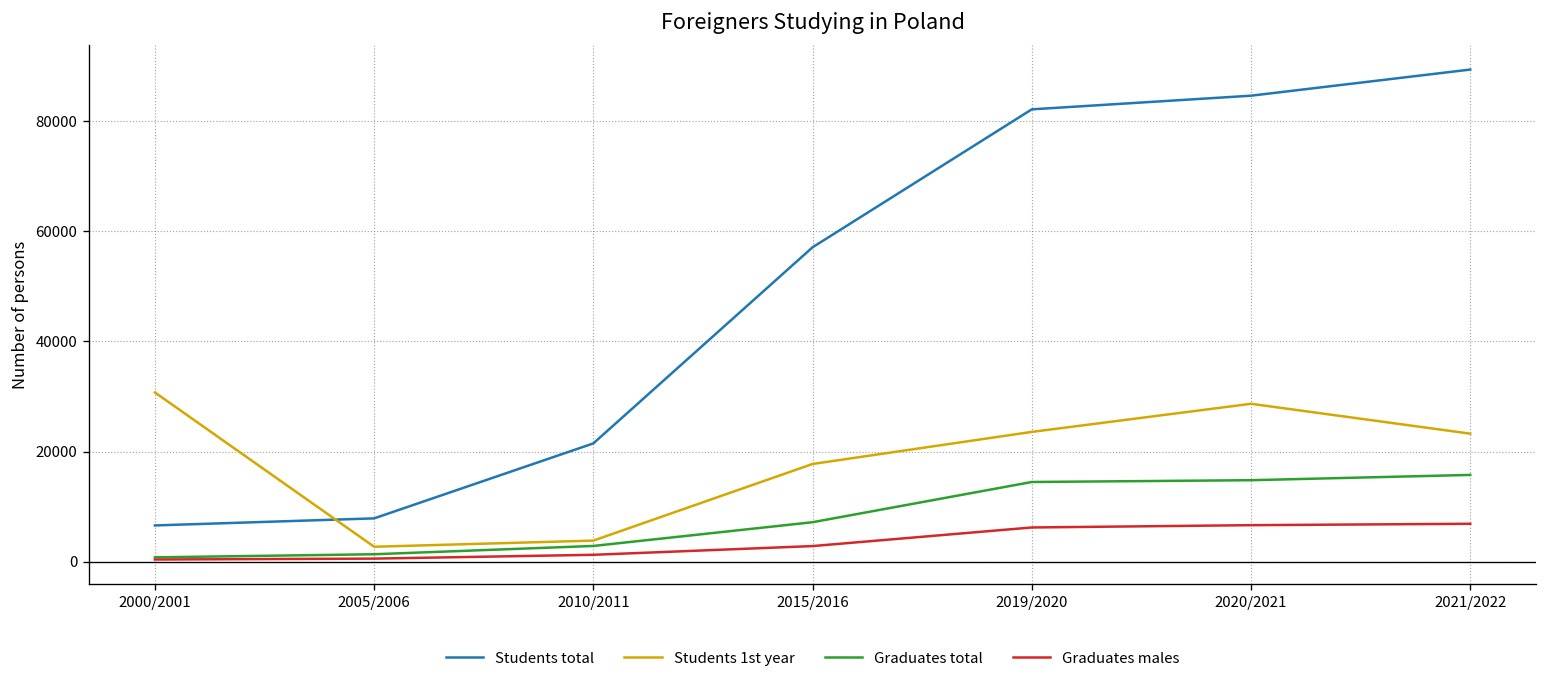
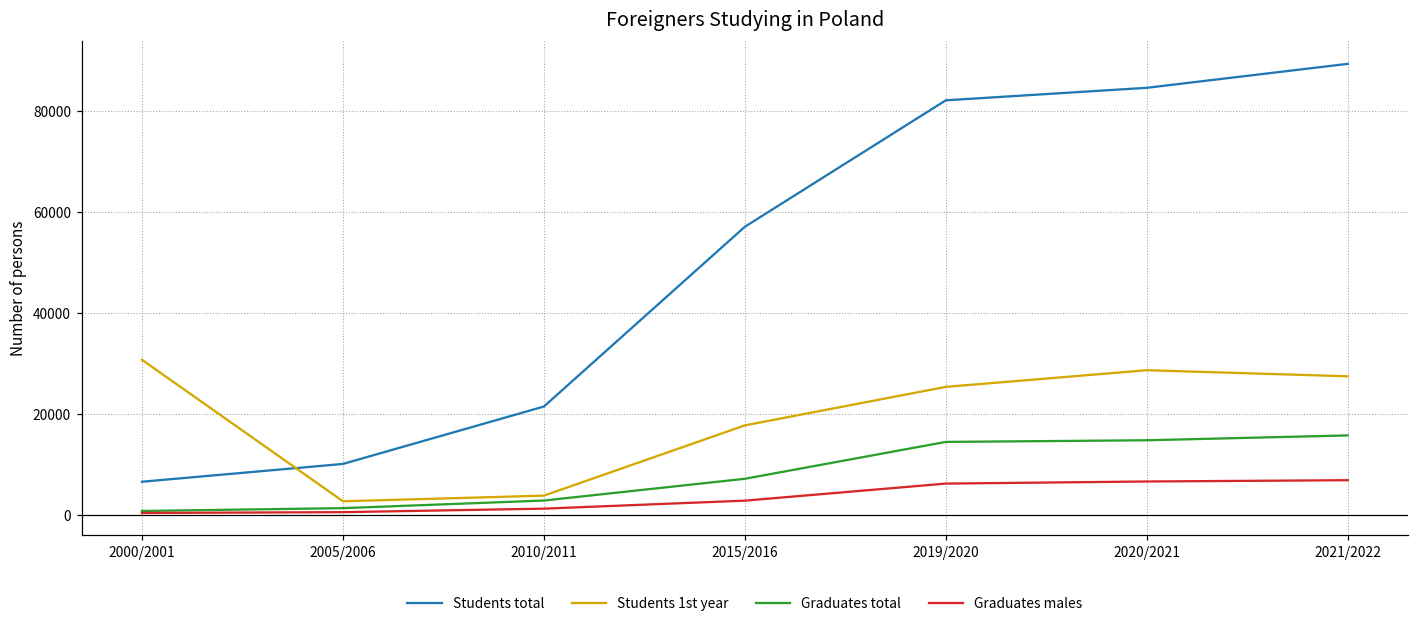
  {
    "Students total": {
      "2000/2001": 7000,
-     "2005/2006": 8000,
+     "2005/2006": 10000,
      "2010/2011": 21000,
      "2015/2016": 57000,
      "2019/2020": 82000,
      "2020/2021": 85000,
      "2021/2022": 89000
    },
    "Students 1st year": {
      "2000/2001": 31000,
      "2005/2006": 3000,
      "2010/2011": 4000,
      "2015/2016": 18000,
-     "2019/2020": 24000,
+     "2019/2020": 25000,
      "2020/2021": 29000,
-     "2021/2022": 23000
+     "2021/2022": 27000
    },
    "Graduates total": {
      "2005/2006": 1000,
      "2010/2011": 3000,
      "2015/2016": 7000,
      "2019/2020": 14000,
      "2020/2021": 15000,
      "2021/2022": 16000
    },
    "Graduates males": {
      "2005/2006": 1000,
      "2010/2011": 1000,
      "2015/2016": 3000,
      "2019/2020": 6000,
      "2020/2021": 7000,
      "2021/2022": 7000
    }
  }
